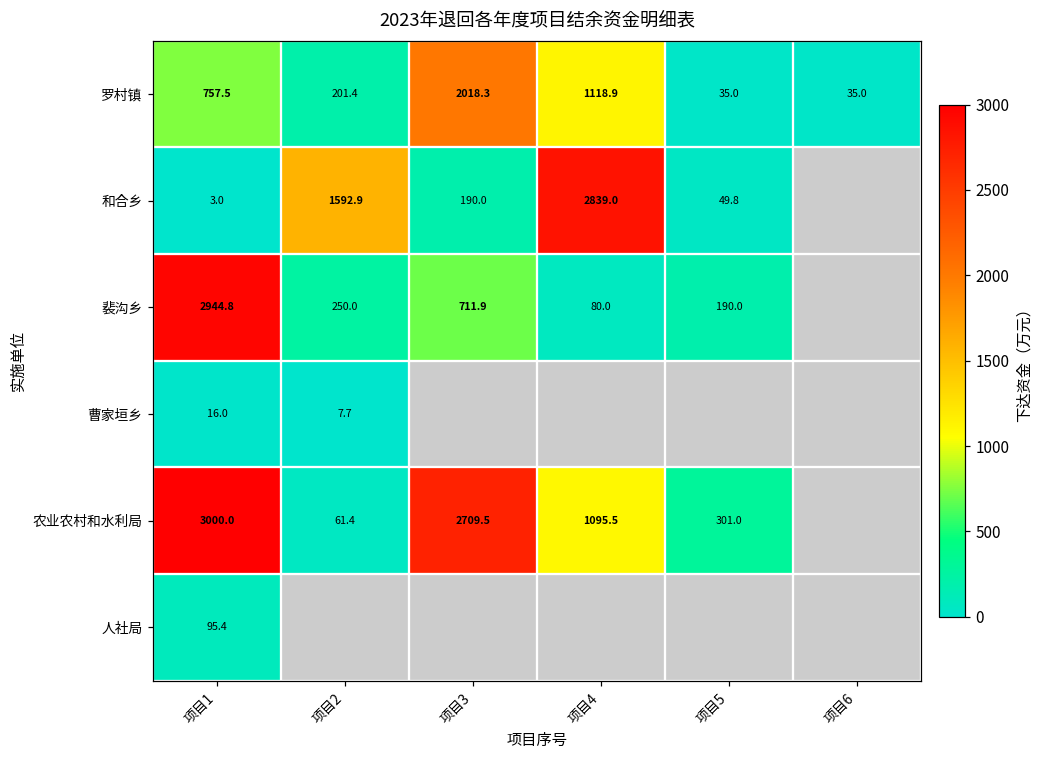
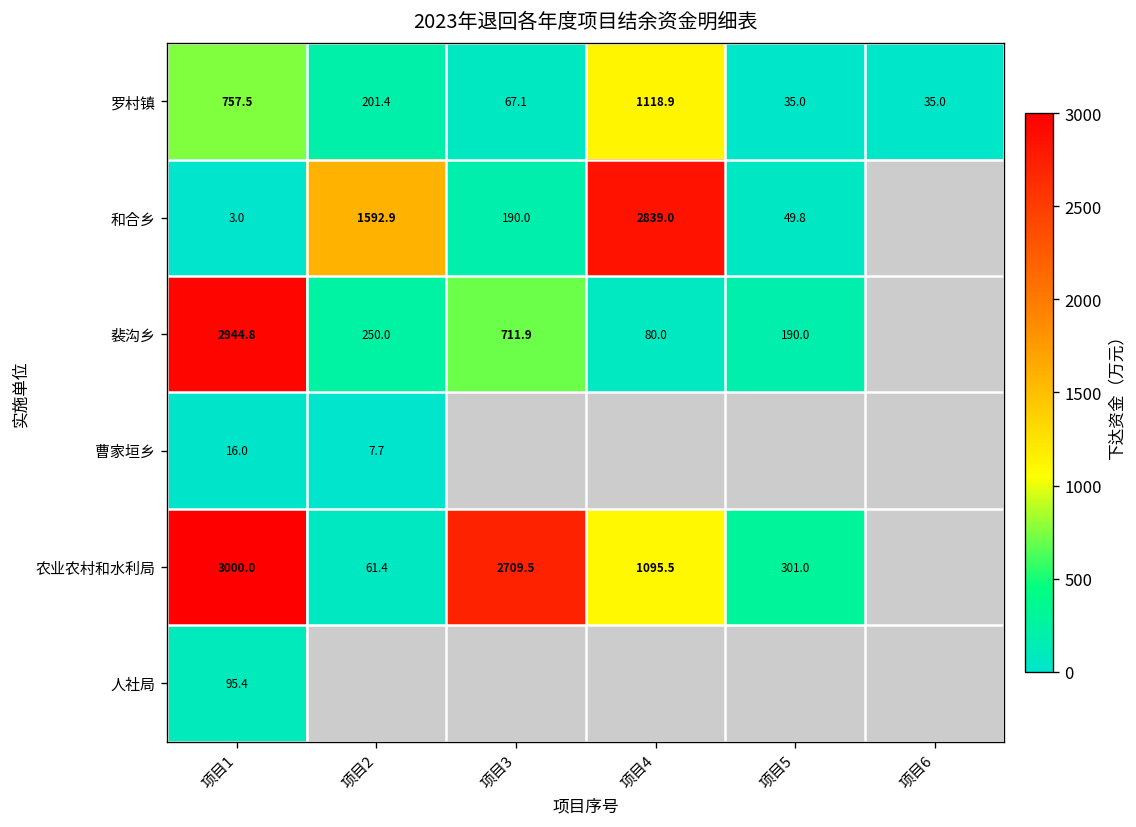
  {
    "罗村镇": {
      "项目1": 757.5,
      "项目2": 201.4,
-     "项目3": 2018.3,
+     "项目3": 67.1,
      "项目4": 1118.9,
      "项目5": 35.0,
      "项目6": 35.0
    },
    "和合乡": {
      "项目1": 3.0,
      "项目2": 1592.9,
      "项目3": 190.0,
      "项目4": 2839.0,
      "项目5": 49.8
    },
    "裴沟乡": {
      "项目1": 2944.8,
      "项目2": 250.0,
      "项目3": 711.9,
      "项目4": 80.0,
      "项目5": 190.0
    },
    "曹家垣乡": {
      "项目1": 16.0,
      "项目2": 7.7
    },
    "农业农村和水利局": {
      "项目1": 3000.0,
      "项目2": 61.4,
      "项目3": 2709.5,
      "项目4": 1095.5,
      "项目5": 301.0
    },
    "人社局": {
      "项目1": 95.4
    }
  }
